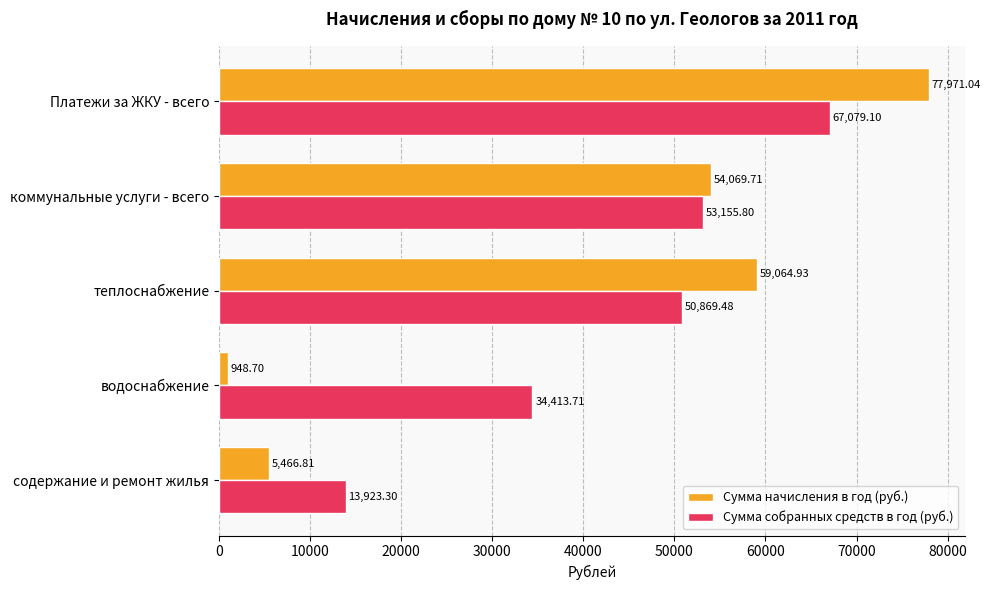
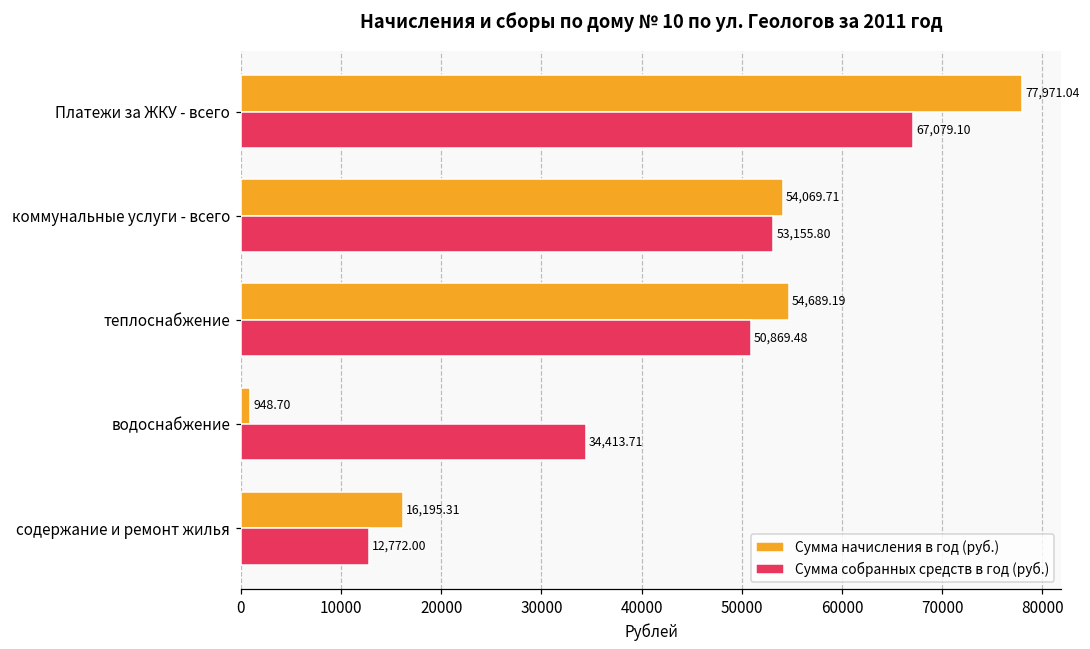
  {
    "Сумма начисления в год (руб.)": {
      "Платежи за ЖКУ - всего": "77,971.04",
      "коммунальные услуги - всего": "54,069.71",
-     "теплоснабжение": "59,064.93",
+     "теплоснабжение": "54,689.19",
      "водоснабжение": "948.70",
-     "содержание и ремонт жилья": "5,466.81"
+     "содержание и ремонт жилья": "16,195.31"
    },
    "Сумма собранных средств в год (руб.)": {
      "Платежи за ЖКУ - всего": "67,079.10",
      "коммунальные услуги - всего": "53,155.80",
      "теплоснабжение": "50,869.48",
      "водоснабжение": "34,413.71",
-     "содержание и ремонт жилья": "13,923.30"
+     "содержание и ремонт жилья": "12,772.00"
    }
  }
